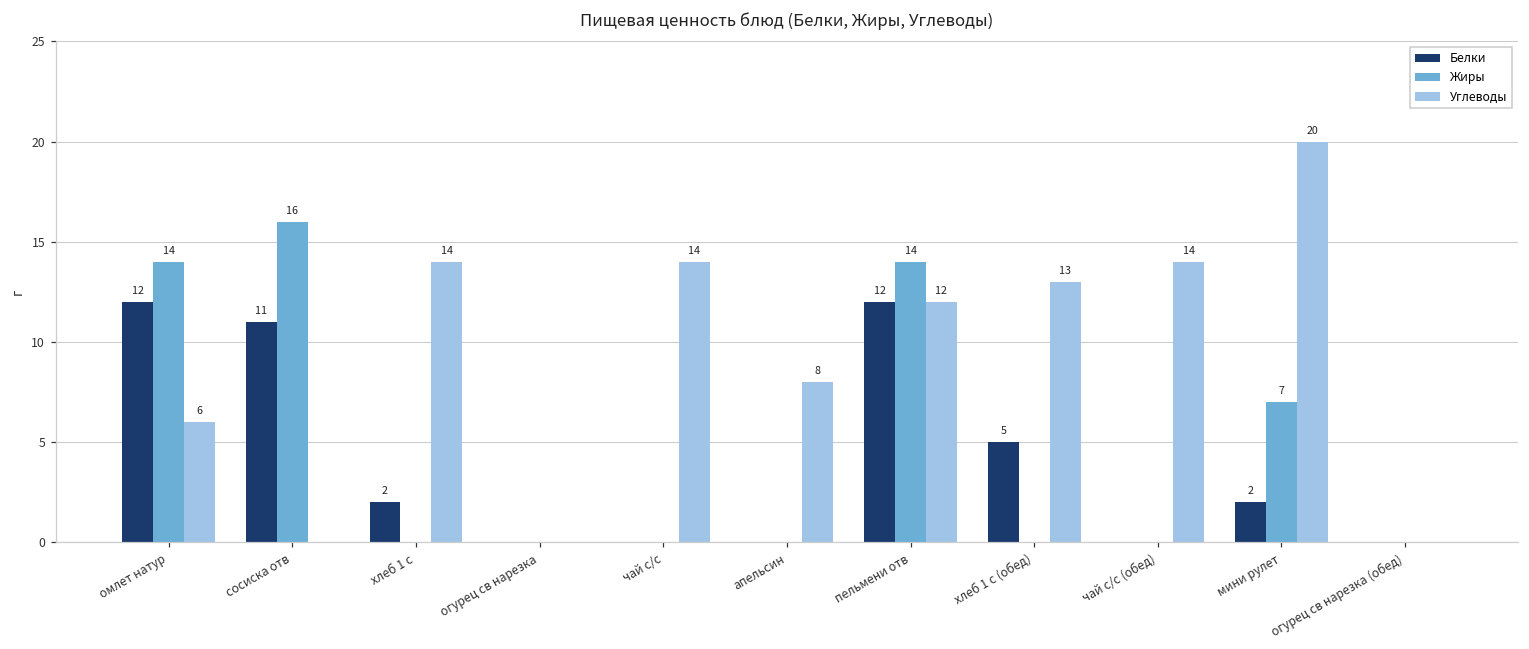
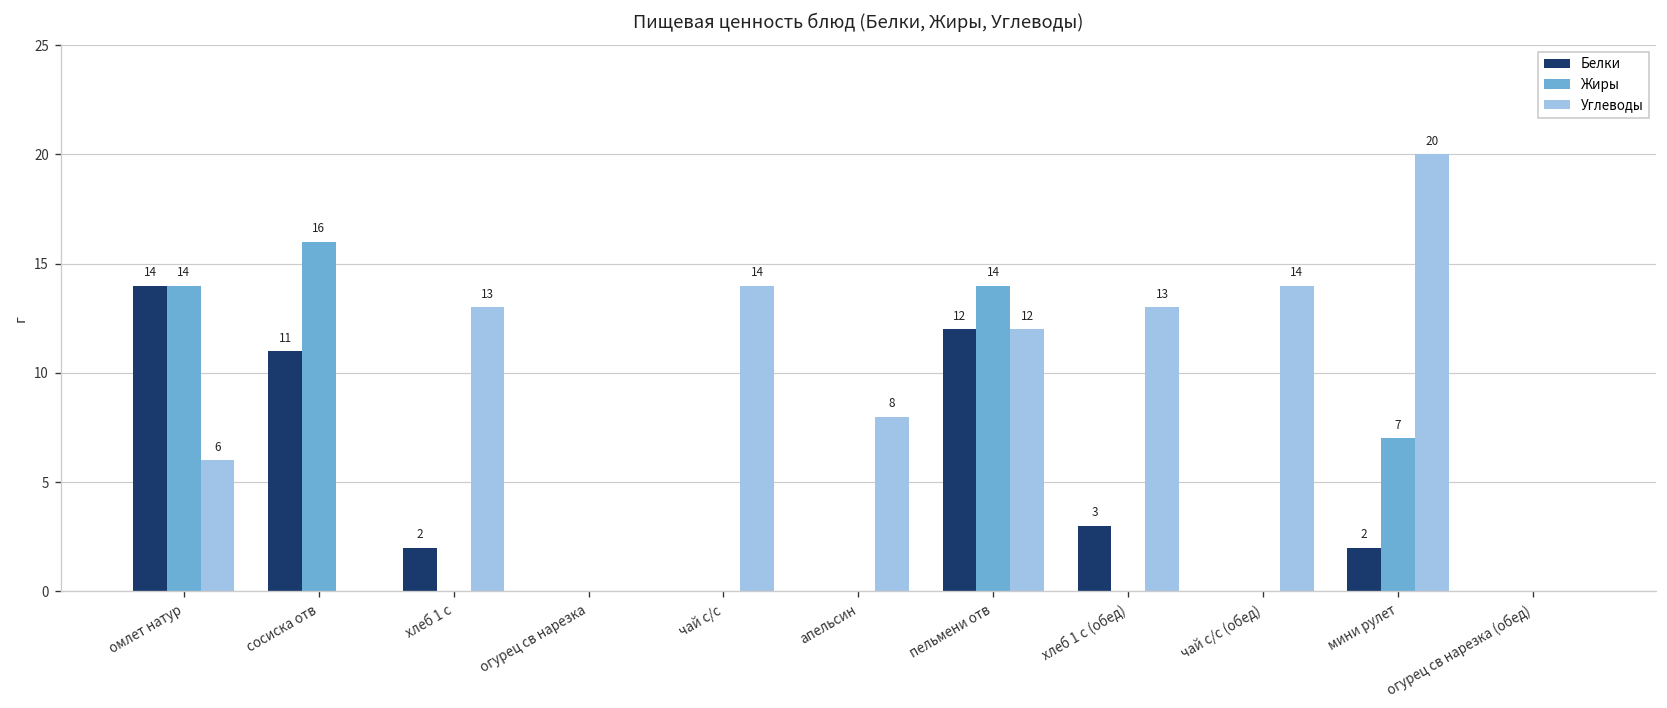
  {
    "Белки": {
-     "омлет натур": 12,
+     "омлет натур": 14,
      "сосиска отв": 11,
      "хлеб 1 с": 2,
      "пельмени отв": 12,
-     "хлеб 1 с (обед)": 5,
+     "хлеб 1 с (обед)": 3,
      "мини рулет": 2
    },
    "Жиры": {
      "омлет натур": 14,
      "сосиска отв": 16,
      "пельмени отв": 14,
      "мини рулет": 7
    },
    "Углеводы": {
      "омлет натур": 6,
-     "хлеб 1 с": 14,
+     "хлеб 1 с": 13,
      "чай с/с": 14,
      "апельсин": 8,
      "пельмени отв": 12,
      "хлеб 1 с (обед)": 13,
      "чай с/с (обед)": 14,
      "мини рулет": 20
    }
  }
